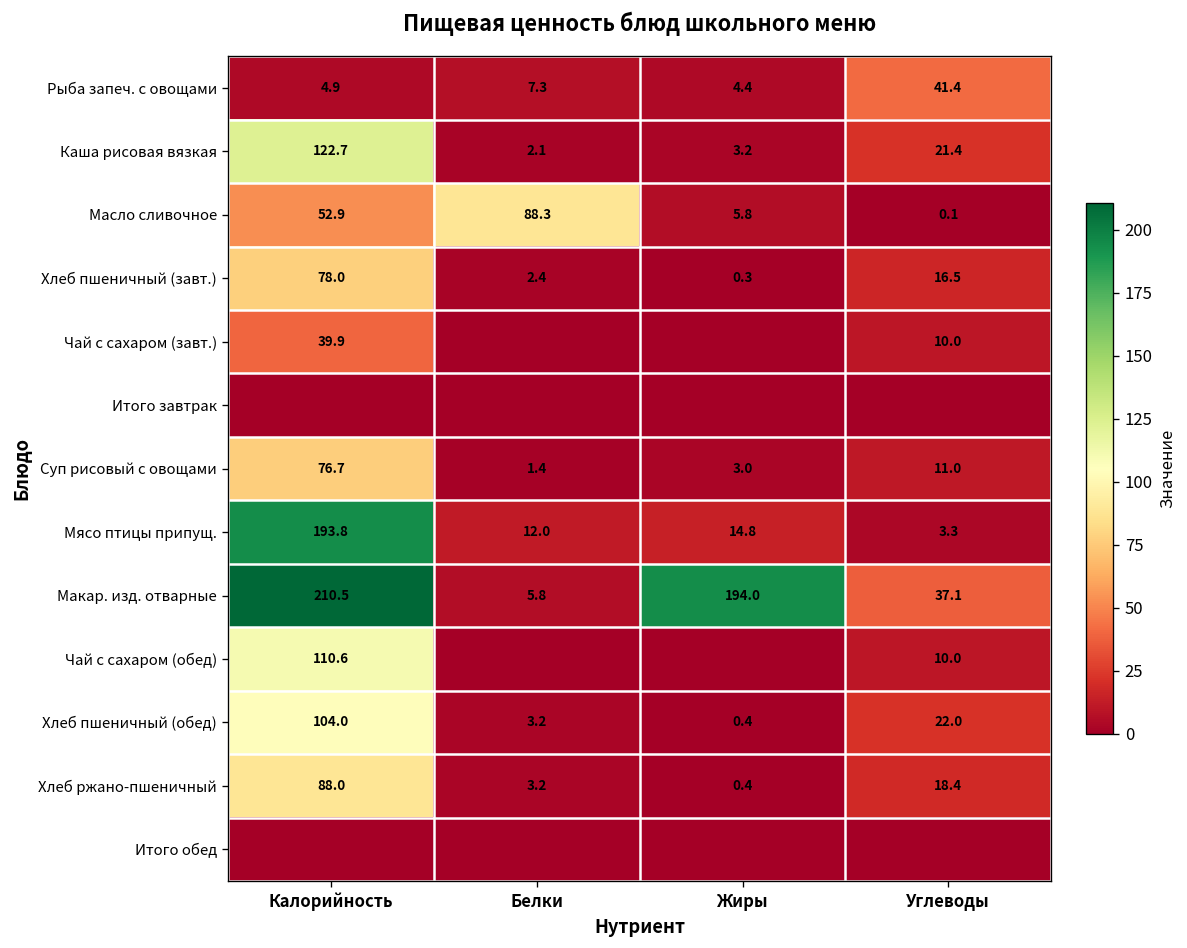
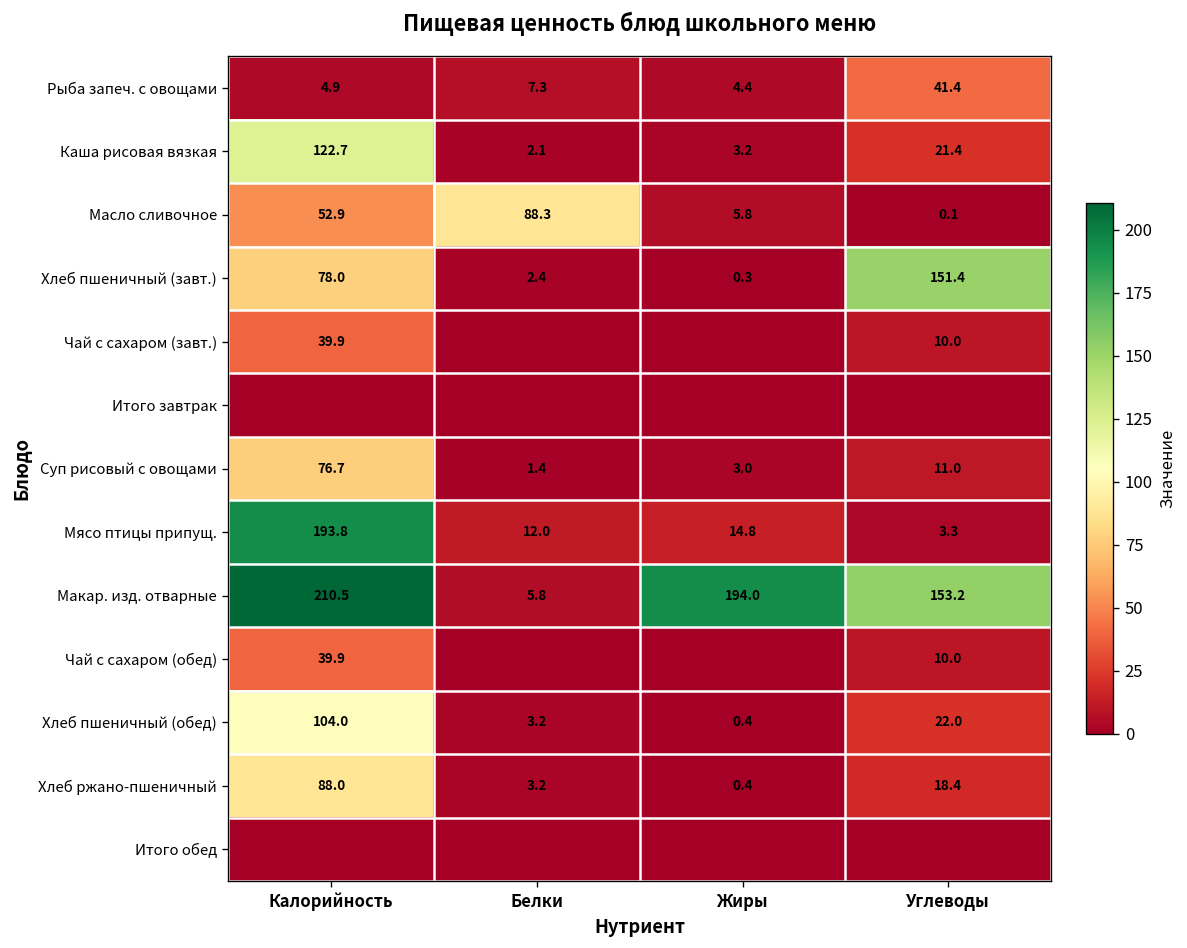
  {
    "Рыба запеч. с овощами": {
      "Калорийность": 4.9,
      "Белки": 7.3,
      "Жиры": 4.4,
      "Углеводы": 41.4
    },
    "Каша рисовая вязкая": {
      "Калорийность": 122.7,
      "Белки": 2.1,
      "Жиры": 3.2,
      "Углеводы": 21.4
    },
    "Масло сливочное": {
      "Калорийность": 52.9,
      "Белки": 88.3,
      "Жиры": 5.8,
      "Углеводы": 0.1
    },
    "Хлеб пшеничный (завт.)": {
      "Калорийность": 78.0,
      "Белки": 2.4,
      "Жиры": 0.3,
-     "Углеводы": 16.5
+     "Углеводы": 151.4
    },
    "Чай с сахаром (завт.)": {
      "Калорийность": 39.9,
      "Углеводы": 10.0
    },
    "Суп рисовый с овощами": {
      "Калорийность": 76.7,
      "Белки": 1.4,
      "Жиры": 3.0,
      "Углеводы": 11.0
    },
    "Мясо птицы припущ.": {
      "Калорийность": 193.8,
      "Белки": 12.0,
      "Жиры": 14.8,
      "Углеводы": 3.3
    },
    "Макар. изд. отварные": {
      "Калорийность": 210.5,
      "Белки": 5.8,
      "Жиры": 194.0,
-     "Углеводы": 37.1
+     "Углеводы": 153.2
    },
    "Чай с сахаром (обед)": {
-     "Калорийность": 110.6,
+     "Калорийность": 39.9,
      "Углеводы": 10.0
    },
    "Хлеб пшеничный (обед)": {
      "Калорийность": 104.0,
      "Белки": 3.2,
      "Жиры": 0.4,
      "Углеводы": 22.0
    },
    "Хлеб ржано-пшеничный": {
      "Калорийность": 88.0,
      "Белки": 3.2,
      "Жиры": 0.4,
      "Углеводы": 18.4
    }
  }
